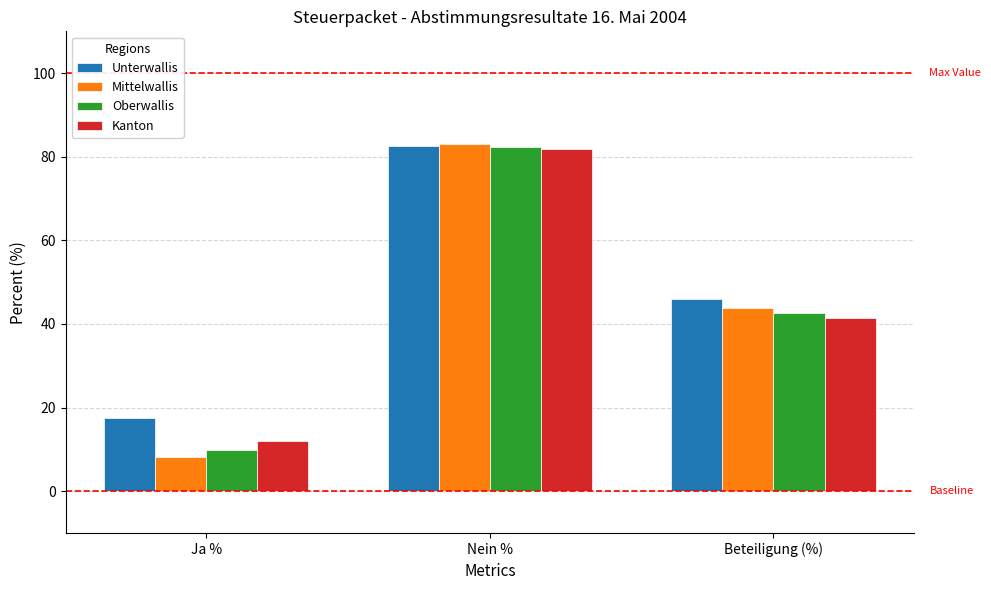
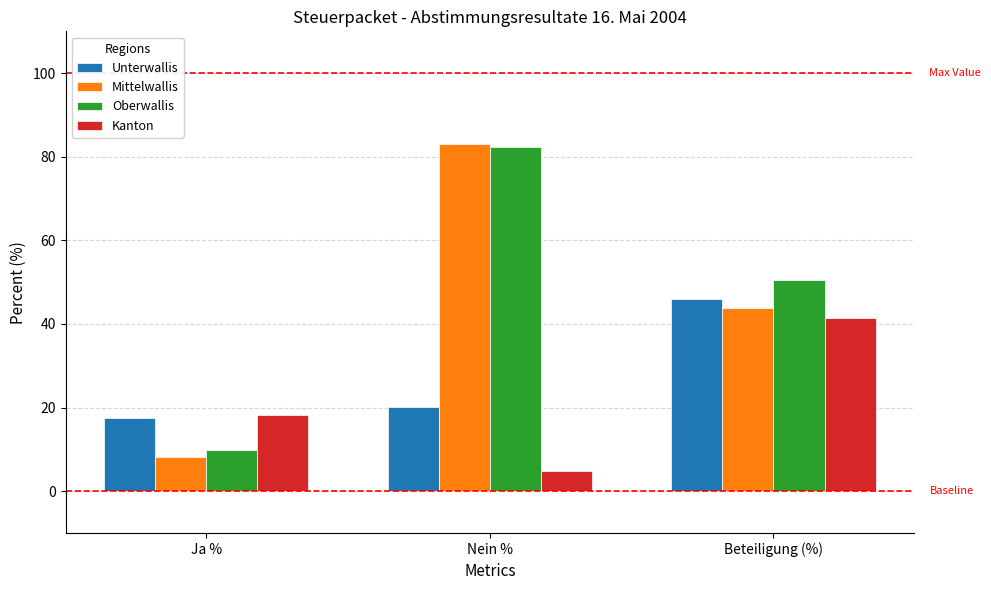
  {
    "Unterwallis": {
      "Ja %": 17,
-     "Nein %": 83,
+     "Nein %": 20,
      "Beteiligung (%)": 46
    },
    "Mittelwallis": {
      "Ja %": 8,
      "Nein %": 83,
      "Beteiligung (%)": 44
    },
    "Oberwallis": {
      "Ja %": 10,
      "Nein %": 82,
-     "Beteiligung (%)": 43
+     "Beteiligung (%)": 51
    },
    "Kanton": {
-     "Ja %": 12,
-     "Nein %": 82,
+     "Ja %": 18,
+     "Nein %": 5,
      "Beteiligung (%)": 42
    }
  }
